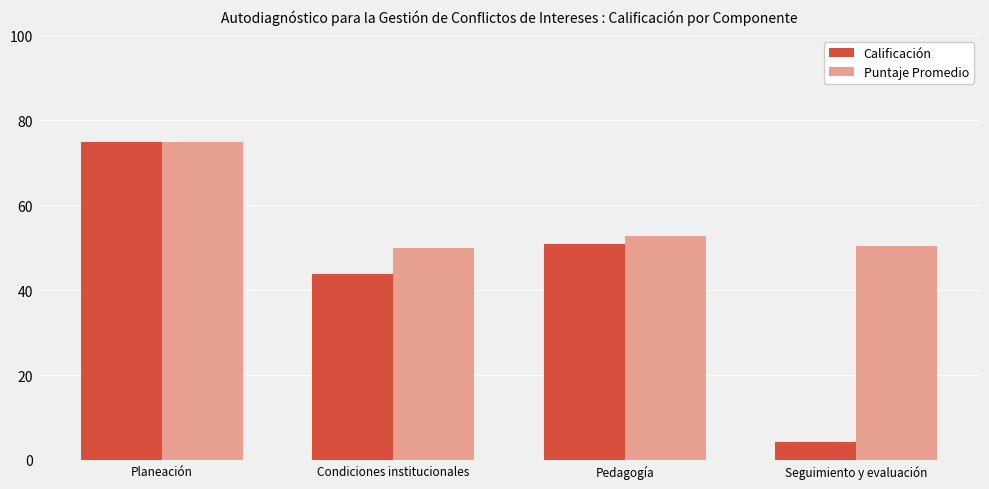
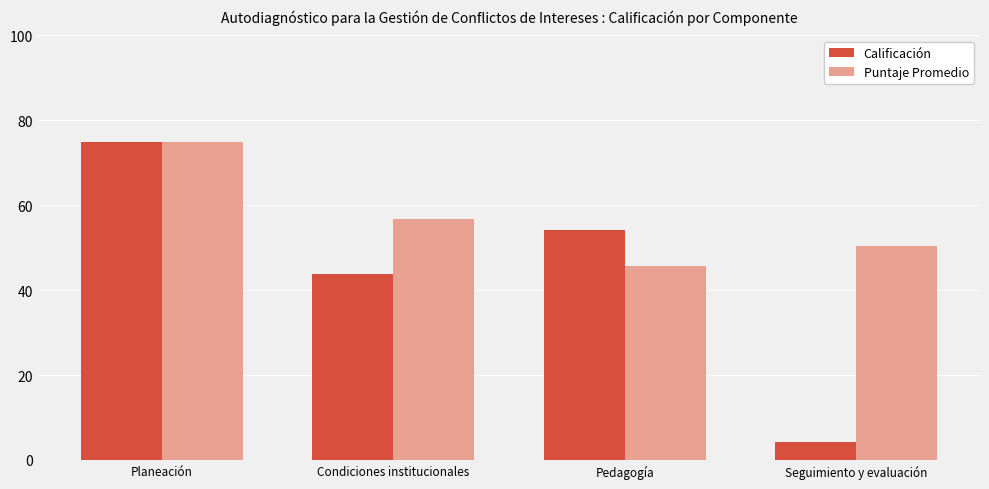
  {
    "Calificación": {
      "Planeación": 75,
      "Condiciones institucionales": 44,
-     "Pedagogía": 51,
+     "Pedagogía": 54,
      "Seguimiento y evaluación": 4
    },
    "Puntaje Promedio": {
      "Planeación": 75,
-     "Condiciones institucionales": 50,
-     "Pedagogía": 53,
+     "Condiciones institucionales": 57,
+     "Pedagogía": 46,
      "Seguimiento y evaluación": 51
    }
  }
